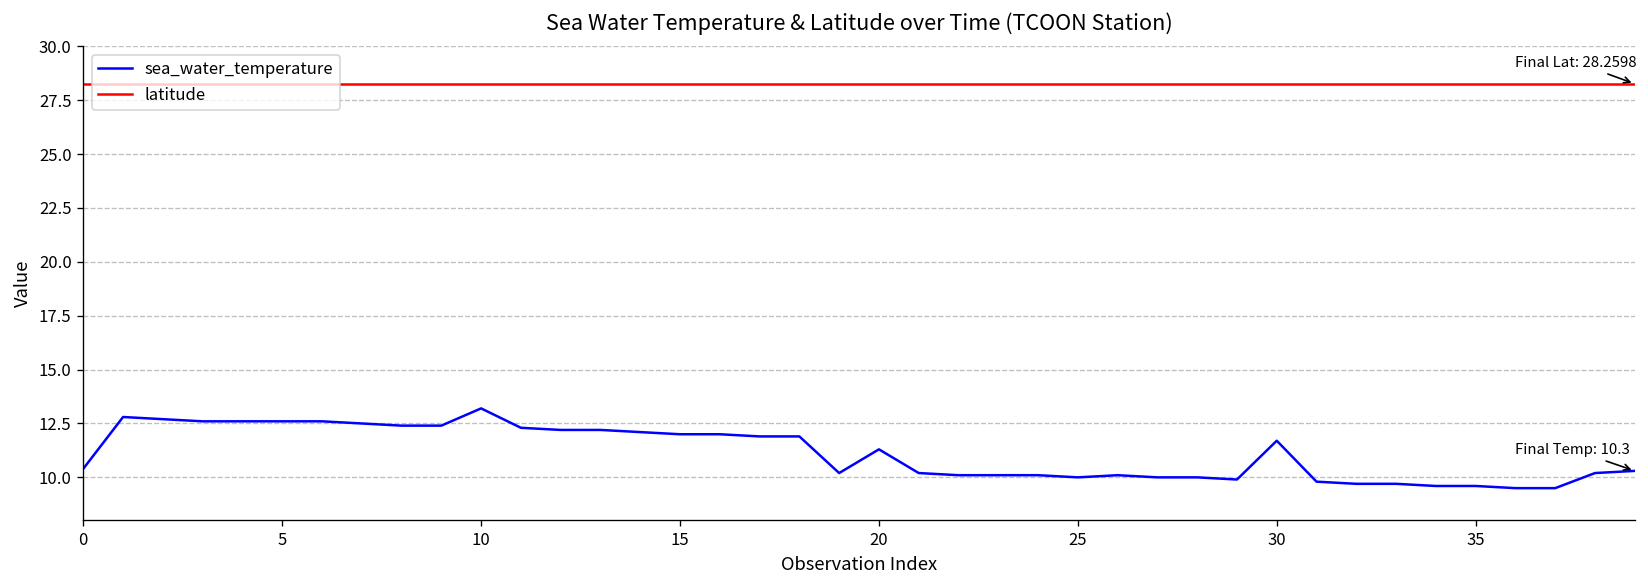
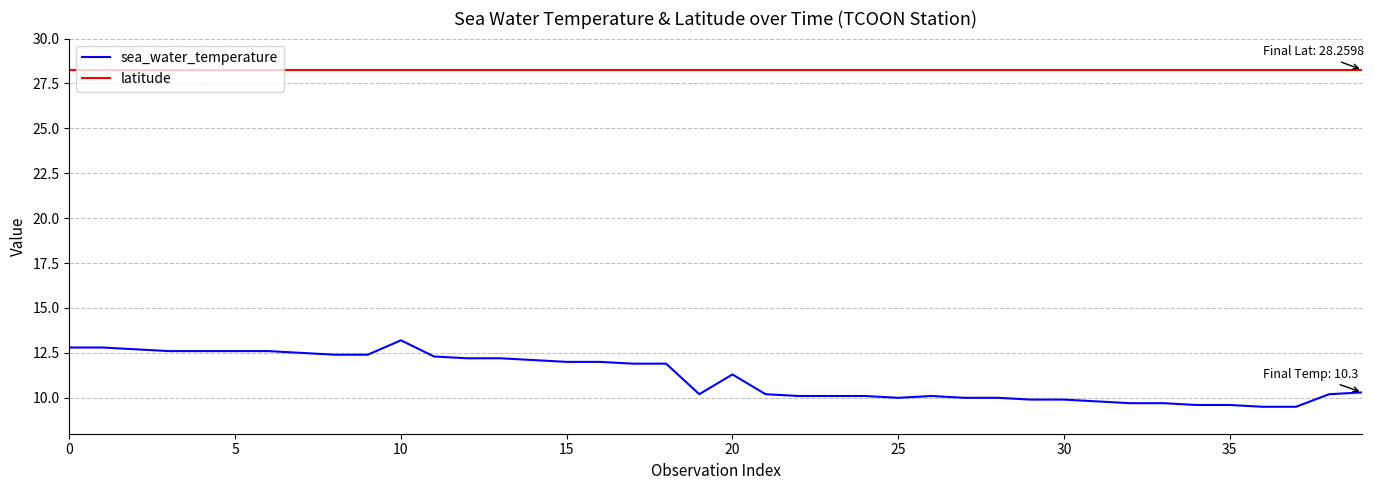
  {
    "sea_water_temperature": {
-     "0": 10.4,
+     "0": 12.8,
      "5": 12.6,
      "10": 13.2,
      "15": 12.0,
      "20": 11.3,
      "25": 10.0,
-     "30": 11.7,
+     "30": 9.9,
      "35": 9.6
    },
    "latitude": {
      "0": 28.3,
      "10": 28.3,
      "15": 28.3,
      "20": 28.3,
      "25": 28.3,
      "30": 28.3,
      "35": 28.3
    }
  }
